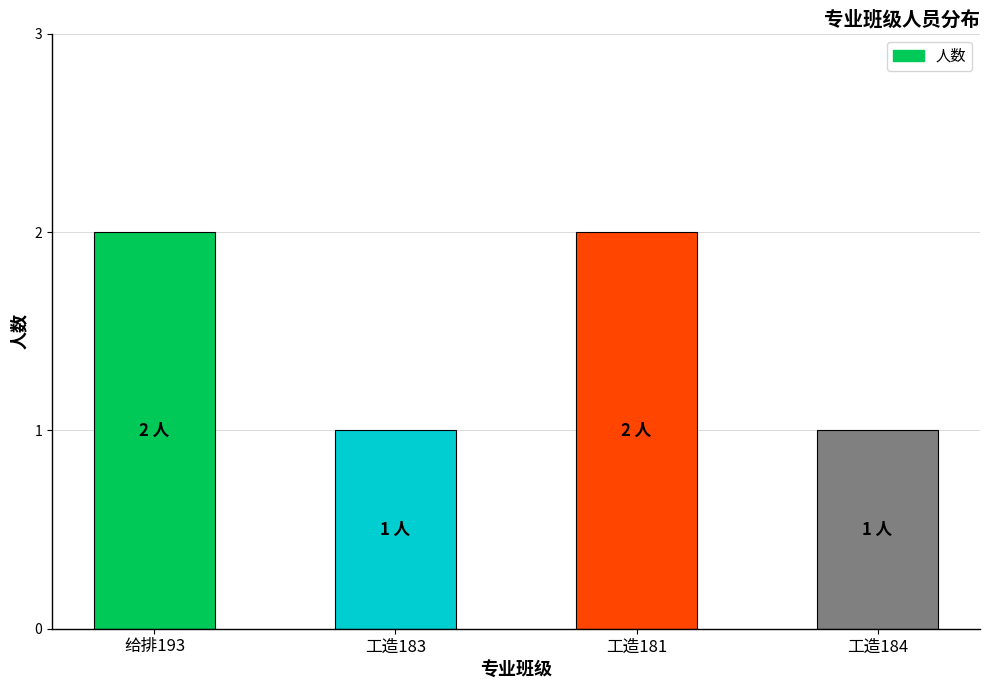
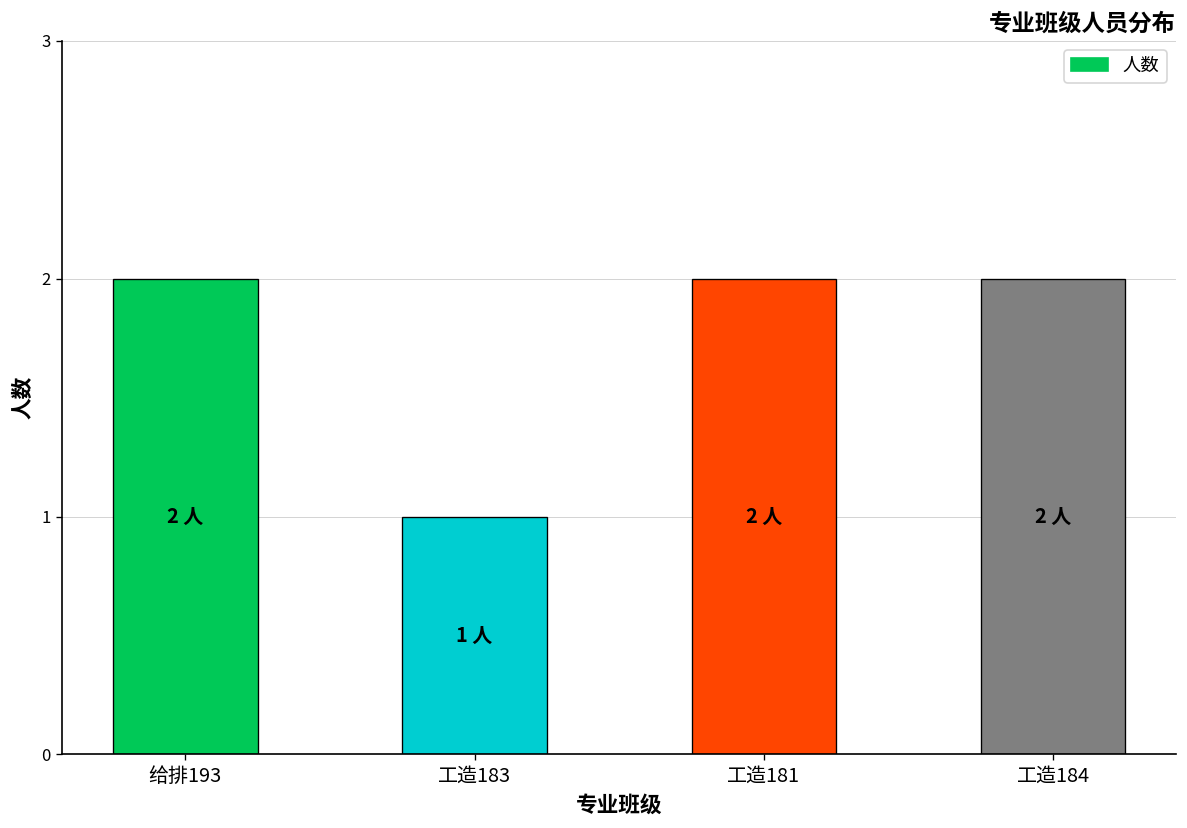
  {
    "给排193": 2,
    "工造183": 1,
    "工造181": 2,
-   "工造184": 1
+   "工造184": 2
  }
